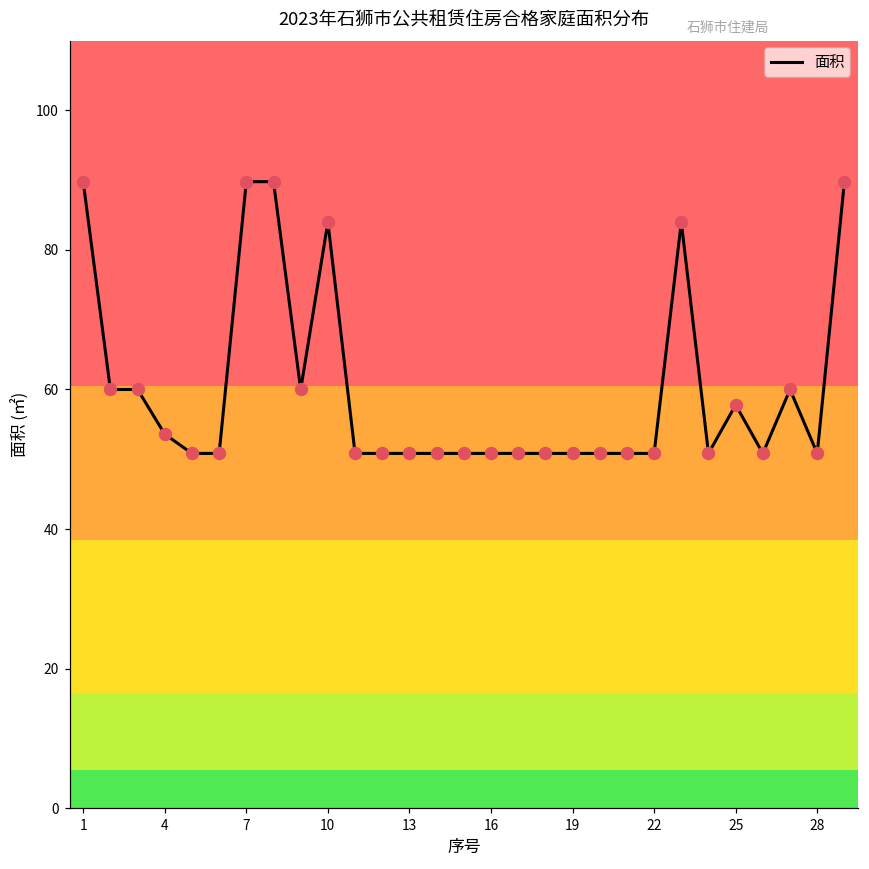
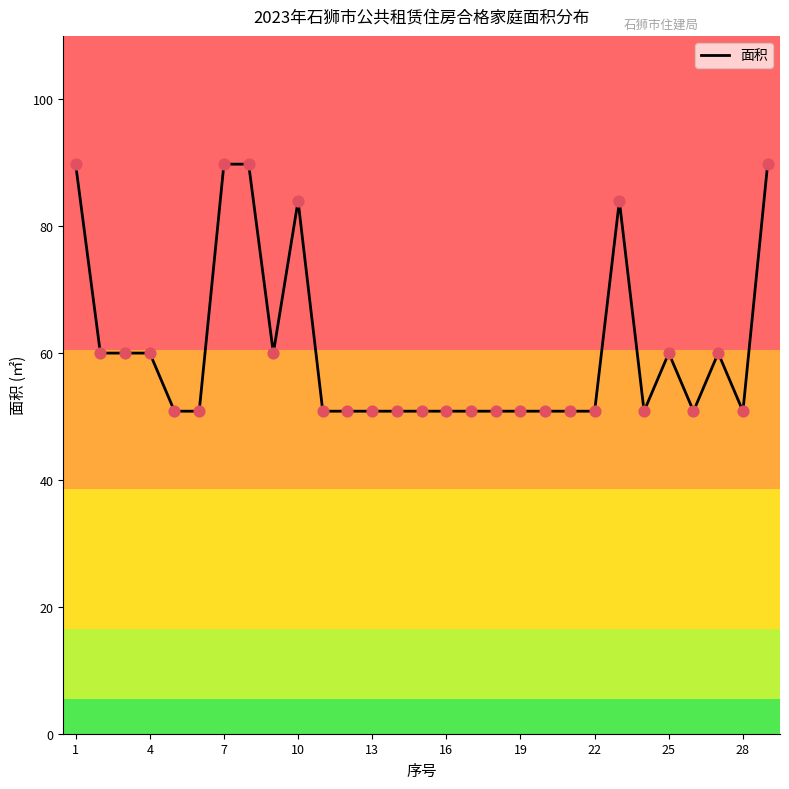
  {
    "1": 90,
-   "4": 54,
+   "4": 60,
    "7": 90,
    "10": 84,
    "13": 51,
    "16": 51,
    "19": 51,
    "22": 51,
-   "25": 58,
+   "25": 60,
    "28": 51
  }
